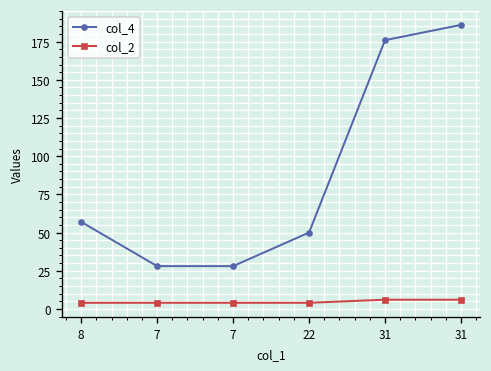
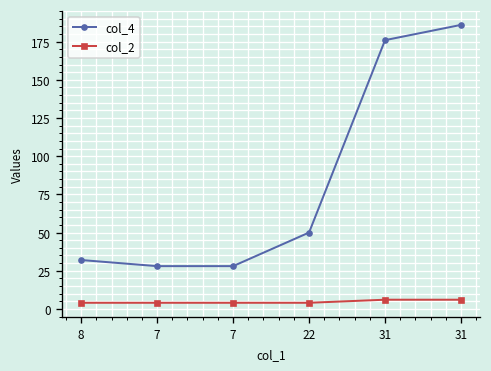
  {
    "col_4": {
-     "8": 57,
+     "8": 32,
      "22": 50
    },
    "col_2": {
      "8": 4,
      "22": 4
    }
  }
